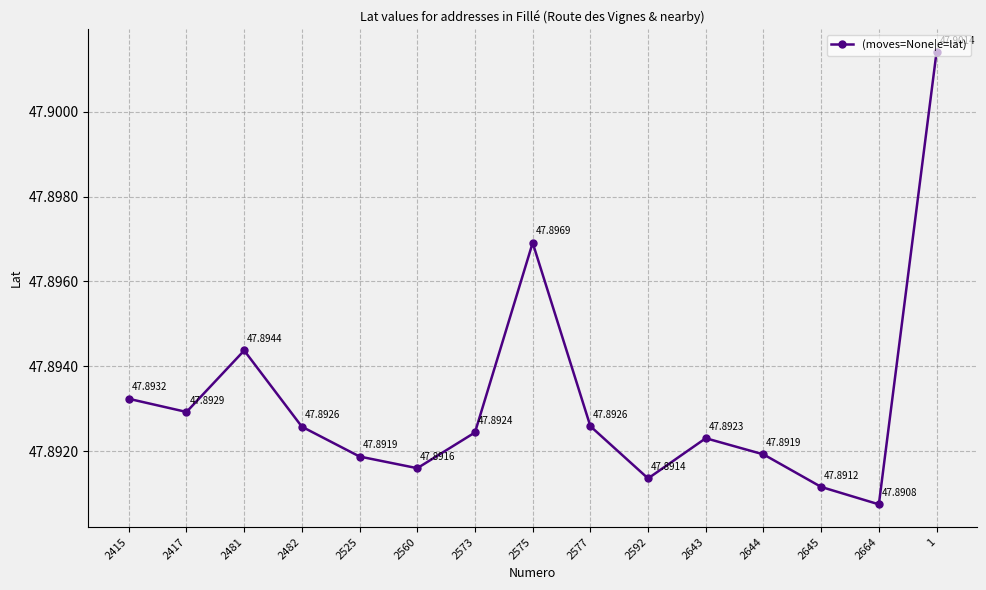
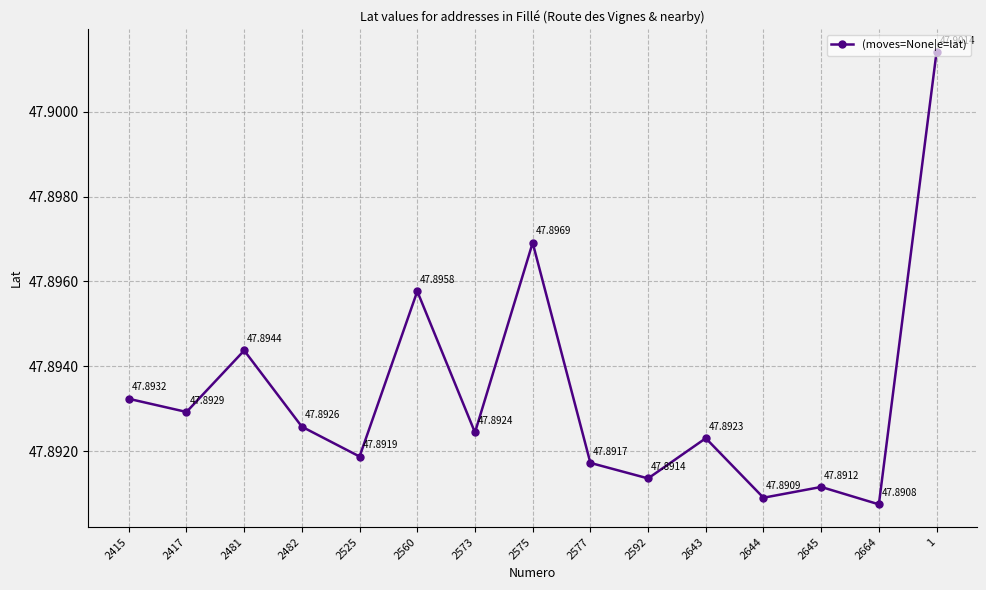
  {
    "2415": 47.8932,
    "2417": 47.8929,
    "2481": 47.8944,
    "2482": 47.8926,
    "2525": 47.8919,
-   "2560": 47.8916,
+   "2560": 47.8958,
    "2573": 47.8924,
    "2575": 47.8969,
-   "2577": 47.8926,
+   "2577": 47.8917,
    "2592": 47.8914,
    "2643": 47.8923,
-   "2644": 47.8919,
+   "2644": 47.8909,
    "2645": 47.8912,
    "2664": 47.8908
  }
